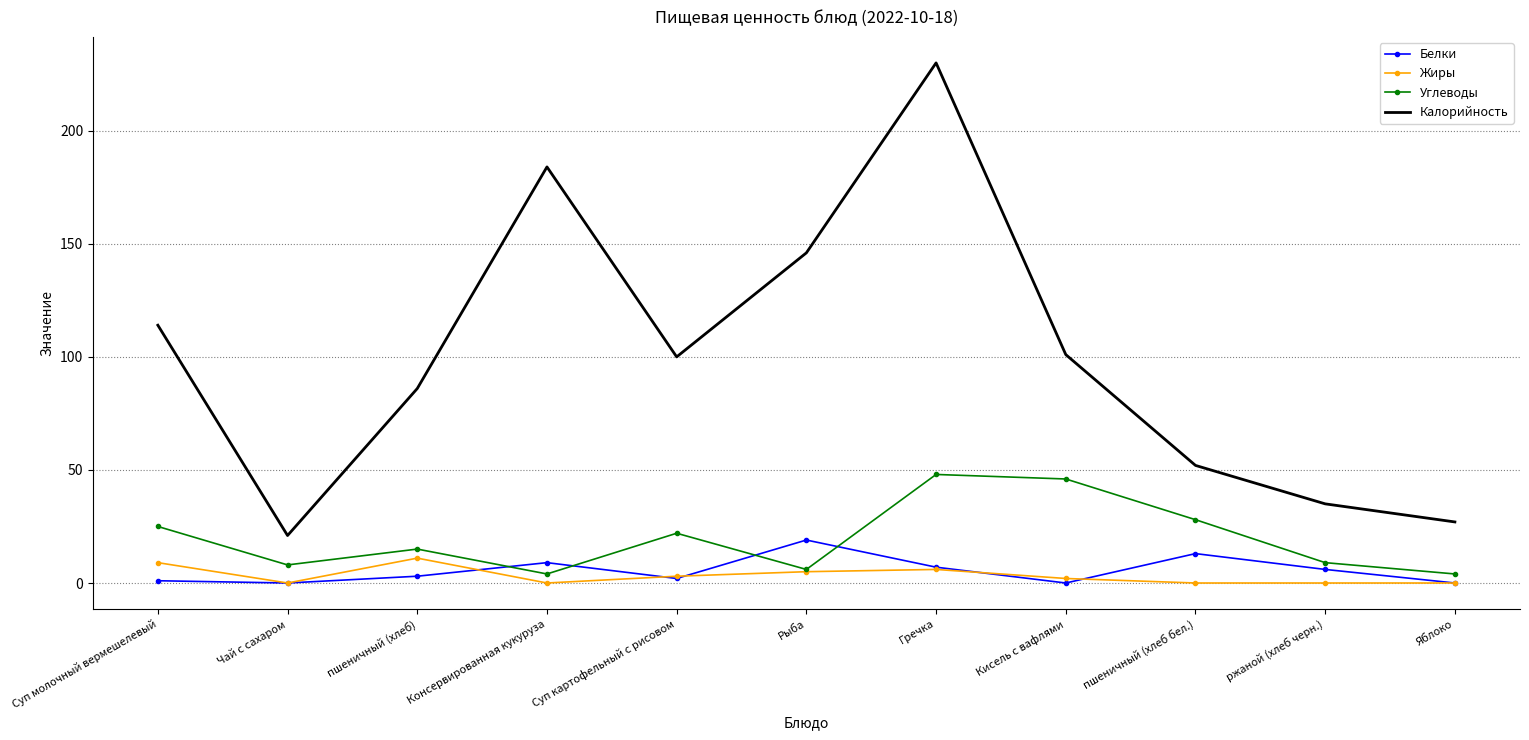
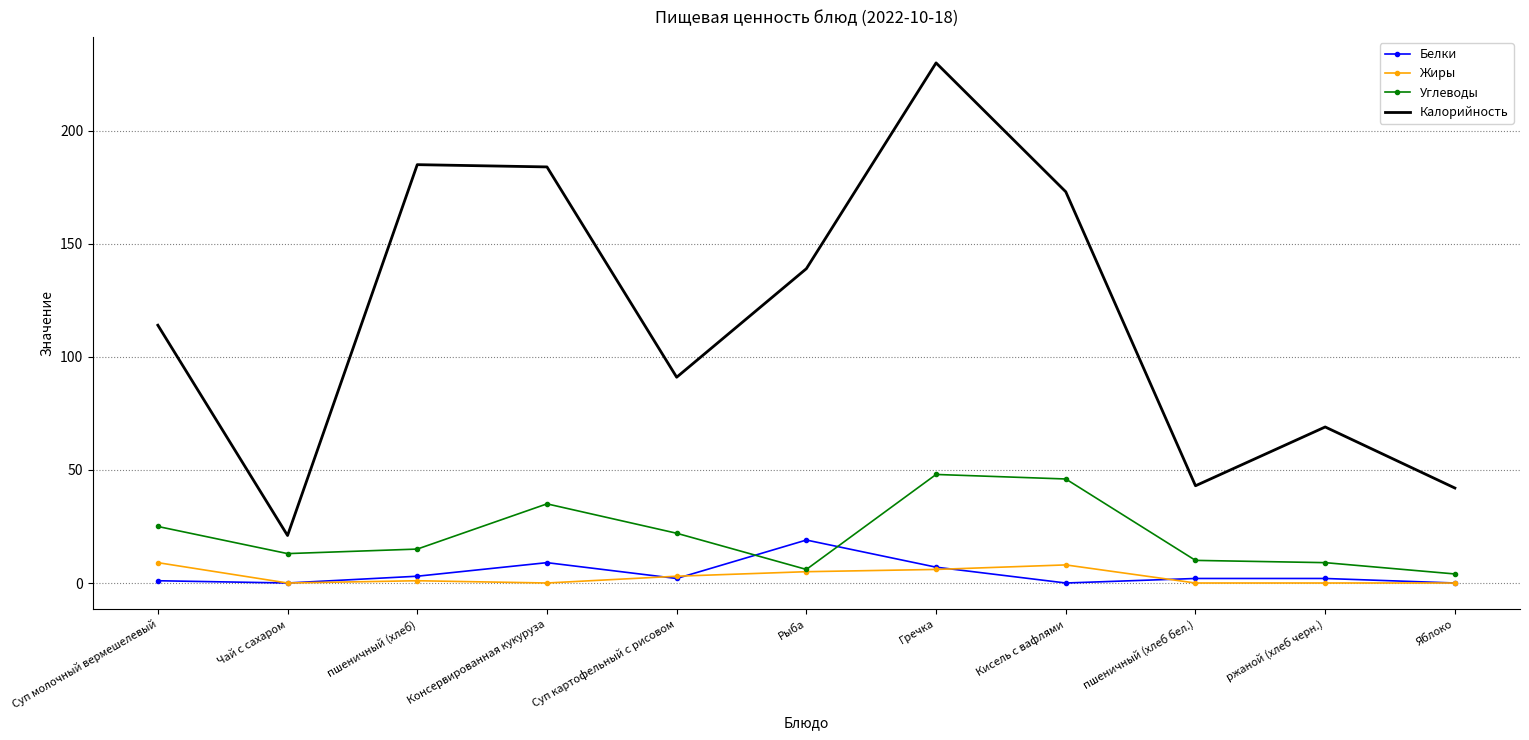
  {
    "Белки": {
      "Суп молочный вермешелевый": 1,
      "пшеничный (хлеб)": 3,
      "Консервированная кукуруза": 9,
      "Рыба": 19,
      "Кисель с вафлями": 0,
-     "пшеничный (хлеб бел.)": 13,
-     "ржаной (хлеб черн.)": 6
+     "пшеничный (хлеб бел.)": 2,
+     "ржаной (хлеб черн.)": 2
    },
    "Жиры": {
      "Суп молочный вермешелевый": 9,
-     "пшеничный (хлеб)": 11,
+     "пшеничный (хлеб)": 1,
      "Консервированная кукуруза": 0,
-     "Кисель с вафлями": 2,
+     "Кисель с вафлями": 8,
      "пшеничный (хлеб бел.)": 0,
      "ржаной (хлеб черн.)": 0
    },
    "Углеводы": {
      "Суп молочный вермешелевый": 25,
-     "Чай с сахаром": 8,
+     "Чай с сахаром": 13,
      "пшеничный (хлеб)": 15,
-     "Консервированная кукуруза": 4,
+     "Консервированная кукуруза": 35,
      "Суп картофельный с рисовом": 22,
      "Гречка": 48,
      "Кисель с вафлями": 46,
-     "пшеничный (хлеб бел.)": 28,
+     "пшеничный (хлеб бел.)": 10,
      "ржаной (хлеб черн.)": 9,
      "Яблоко": 4
    },
    "Калорийность": {
      "Суп молочный вермешелевый": 114,
      "Чай с сахаром": 21,
-     "пшеничный (хлеб)": 86,
+     "пшеничный (хлеб)": 185,
      "Консервированная кукуруза": 184,
-     "Суп картофельный с рисовом": 100,
-     "Рыба": 146,
+     "Суп картофельный с рисовом": 91,
+     "Рыба": 139,
      "Гречка": 230,
-     "Кисель с вафлями": 101,
-     "пшеничный (хлеб бел.)": 52,
-     "ржаной (хлеб черн.)": 35,
-     "Яблоко": 27
+     "Кисель с вафлями": 173,
+     "пшеничный (хлеб бел.)": 43,
+     "ржаной (хлеб черн.)": 69,
+     "Яблоко": 42
    }
  }
